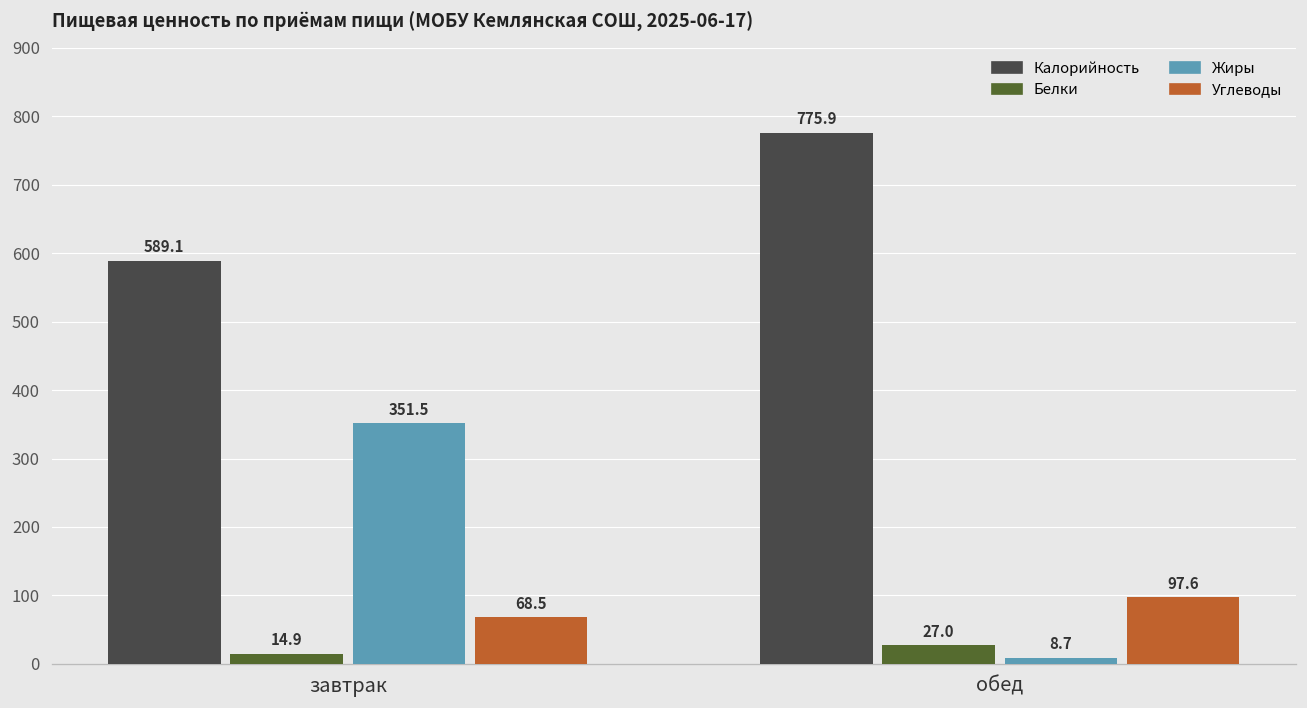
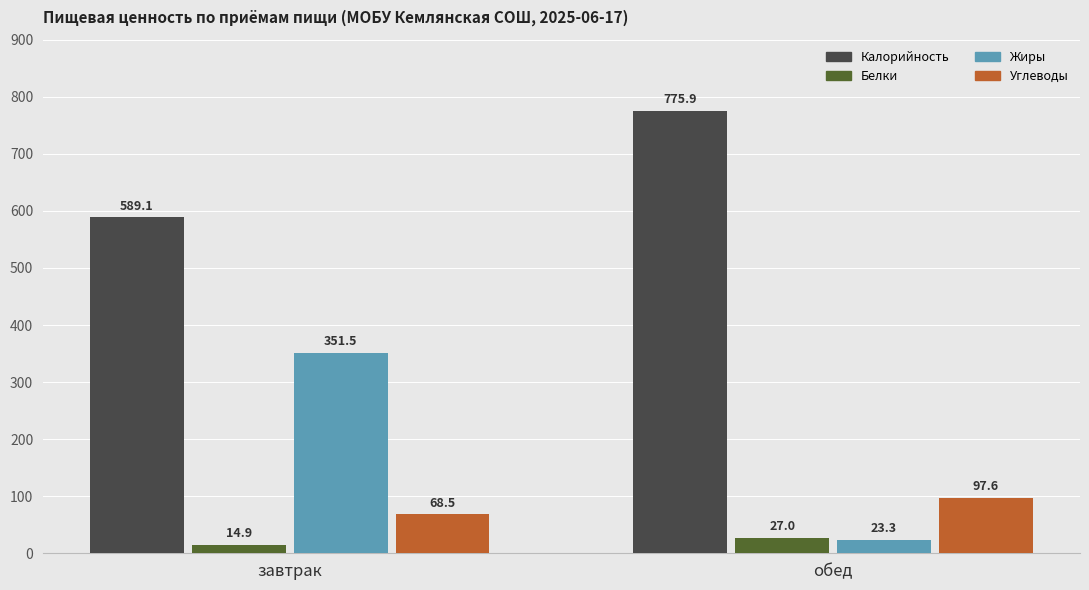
  {
    "Жиры": {
      "завтрак": 351.5,
-     "обед": 8.7
+     "обед": 23.3
    },
    "Углеводы": {
      "завтрак": 68.5,
      "обед": 97.6
    }
  }
